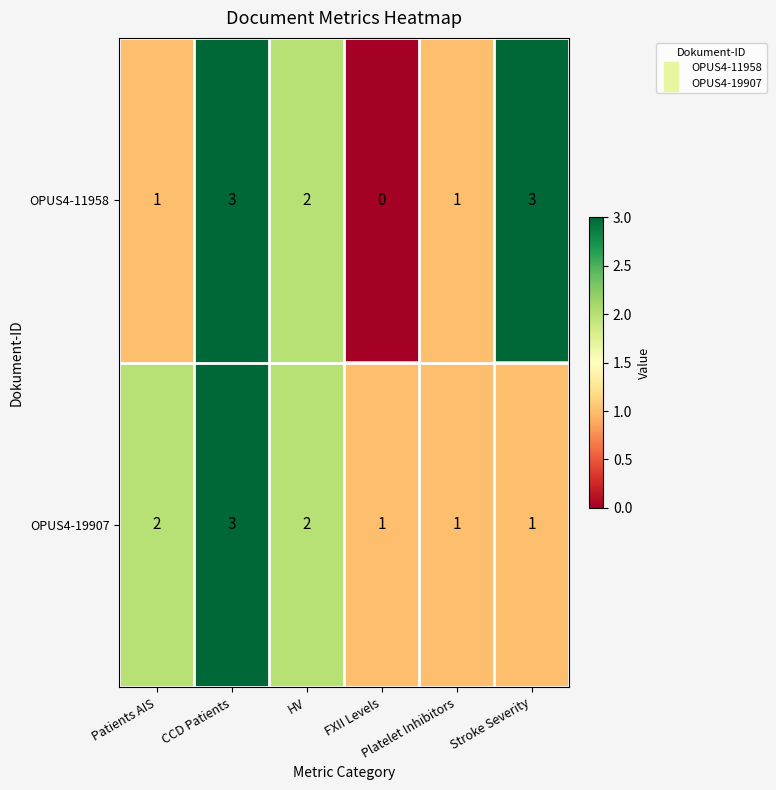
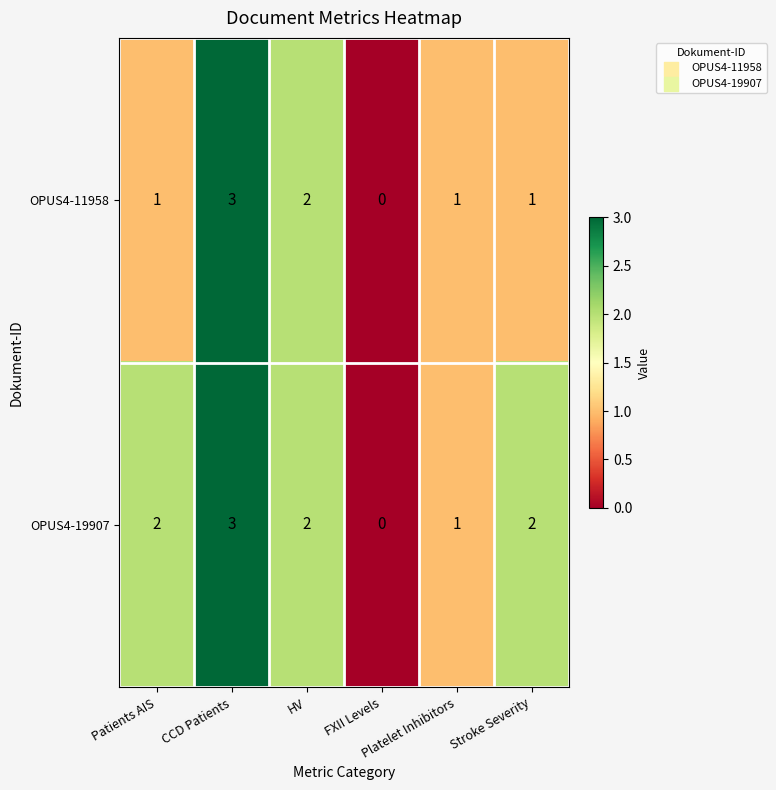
  {
    "OPUS4-11958": {
      "Patients AIS": 1,
      "CCD Patients": 3,
      "HV": 2,
      "FXII Levels": 0,
      "Platelet Inhibitors": 1,
-     "Stroke Severity": 3
+     "Stroke Severity": 1
    },
    "OPUS4-19907": {
      "Patients AIS": 2,
      "CCD Patients": 3,
      "HV": 2,
-     "FXII Levels": 1,
+     "FXII Levels": 0,
      "Platelet Inhibitors": 1,
-     "Stroke Severity": 1
+     "Stroke Severity": 2
    }
  }
